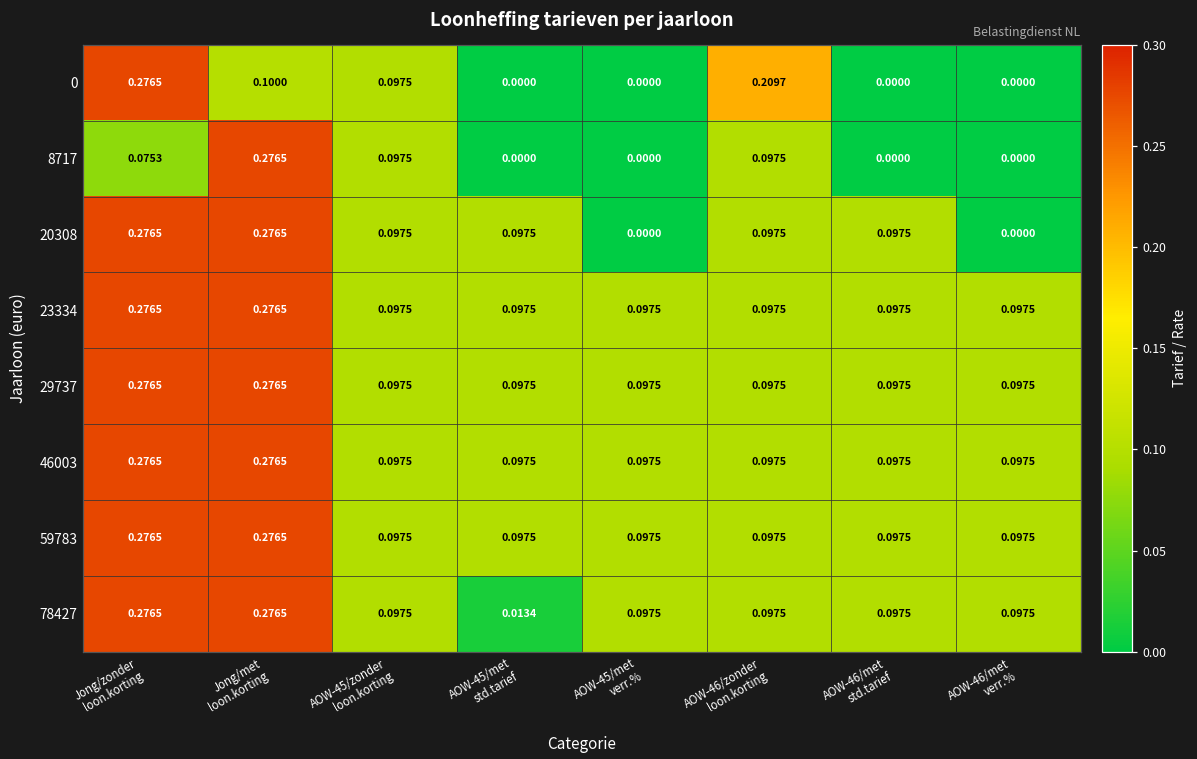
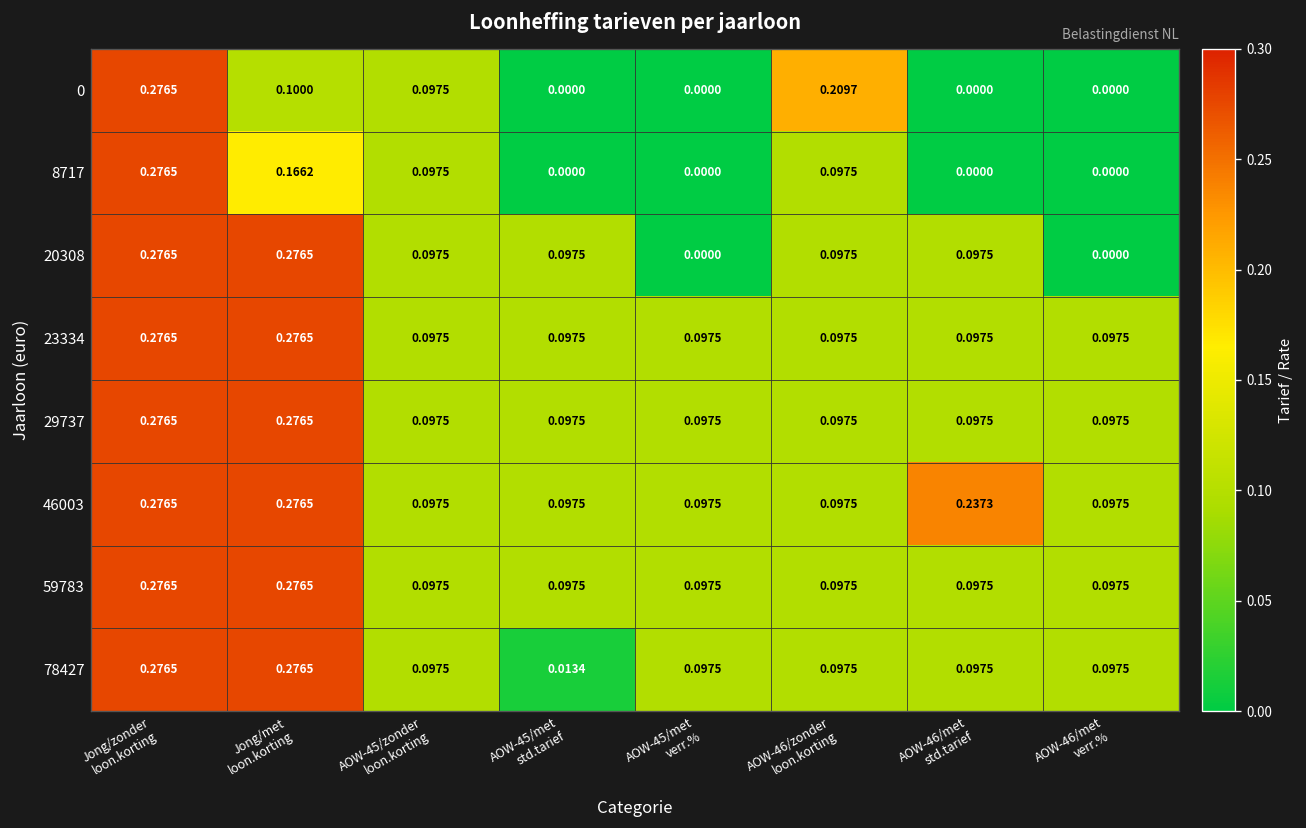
  {
    "0": {
      "Jong/zonder loon.korting": 0.2765,
      "Jong/met loon.korting": 0.1000,
      "AOW-45/zonder loon.korting": 0.0975,
      "AOW-45/met std.tarief": 0.0000,
      "AOW-45/met verr.%": 0.0000,
      "AOW-46/zonder loon.korting": 0.2097,
      "AOW-46/met std.tarief": 0.0000,
      "AOW-46/met verr.%": 0.0000
    },
    "8717": {
-     "Jong/zonder loon.korting": 0.0753,
-     "Jong/met loon.korting": 0.2765,
+     "Jong/zonder loon.korting": 0.2765,
+     "Jong/met loon.korting": 0.1662,
      "AOW-45/zonder loon.korting": 0.0975,
      "AOW-45/met std.tarief": 0.0000,
      "AOW-45/met verr.%": 0.0000,
      "AOW-46/zonder loon.korting": 0.0975,
      "AOW-46/met std.tarief": 0.0000,
      "AOW-46/met verr.%": 0.0000
    },
    "20308": {
      "Jong/zonder loon.korting": 0.2765,
      "Jong/met loon.korting": 0.2765,
      "AOW-45/zonder loon.korting": 0.0975,
      "AOW-45/met std.tarief": 0.0975,
      "AOW-45/met verr.%": 0.0000,
      "AOW-46/zonder loon.korting": 0.0975,
      "AOW-46/met std.tarief": 0.0975,
      "AOW-46/met verr.%": 0.0000
    },
    "23334": {
      "Jong/zonder loon.korting": 0.2765,
      "Jong/met loon.korting": 0.2765,
      "AOW-45/zonder loon.korting": 0.0975,
      "AOW-45/met std.tarief": 0.0975,
      "AOW-45/met verr.%": 0.0975,
      "AOW-46/zonder loon.korting": 0.0975,
      "AOW-46/met std.tarief": 0.0975,
      "AOW-46/met verr.%": 0.0975
    },
    "29737": {
      "Jong/zonder loon.korting": 0.2765,
      "Jong/met loon.korting": 0.2765,
      "AOW-45/zonder loon.korting": 0.0975,
      "AOW-45/met std.tarief": 0.0975,
      "AOW-45/met verr.%": 0.0975,
      "AOW-46/zonder loon.korting": 0.0975,
      "AOW-46/met std.tarief": 0.0975,
      "AOW-46/met verr.%": 0.0975
    },
    "46003": {
      "Jong/zonder loon.korting": 0.2765,
      "Jong/met loon.korting": 0.2765,
      "AOW-45/zonder loon.korting": 0.0975,
      "AOW-45/met std.tarief": 0.0975,
      "AOW-45/met verr.%": 0.0975,
      "AOW-46/zonder loon.korting": 0.0975,
-     "AOW-46/met std.tarief": 0.0975,
+     "AOW-46/met std.tarief": 0.2373,
      "AOW-46/met verr.%": 0.0975
    },
    "59783": {
      "Jong/zonder loon.korting": 0.2765,
      "Jong/met loon.korting": 0.2765,
      "AOW-45/zonder loon.korting": 0.0975,
      "AOW-45/met std.tarief": 0.0975,
      "AOW-45/met verr.%": 0.0975,
      "AOW-46/zonder loon.korting": 0.0975,
      "AOW-46/met std.tarief": 0.0975,
      "AOW-46/met verr.%": 0.0975
    },
    "78427": {
      "Jong/zonder loon.korting": 0.2765,
      "Jong/met loon.korting": 0.2765,
      "AOW-45/zonder loon.korting": 0.0975,
      "AOW-45/met std.tarief": 0.0134,
      "AOW-45/met verr.%": 0.0975,
      "AOW-46/zonder loon.korting": 0.0975,
      "AOW-46/met std.tarief": 0.0975,
      "AOW-46/met verr.%": 0.0975
    }
  }
